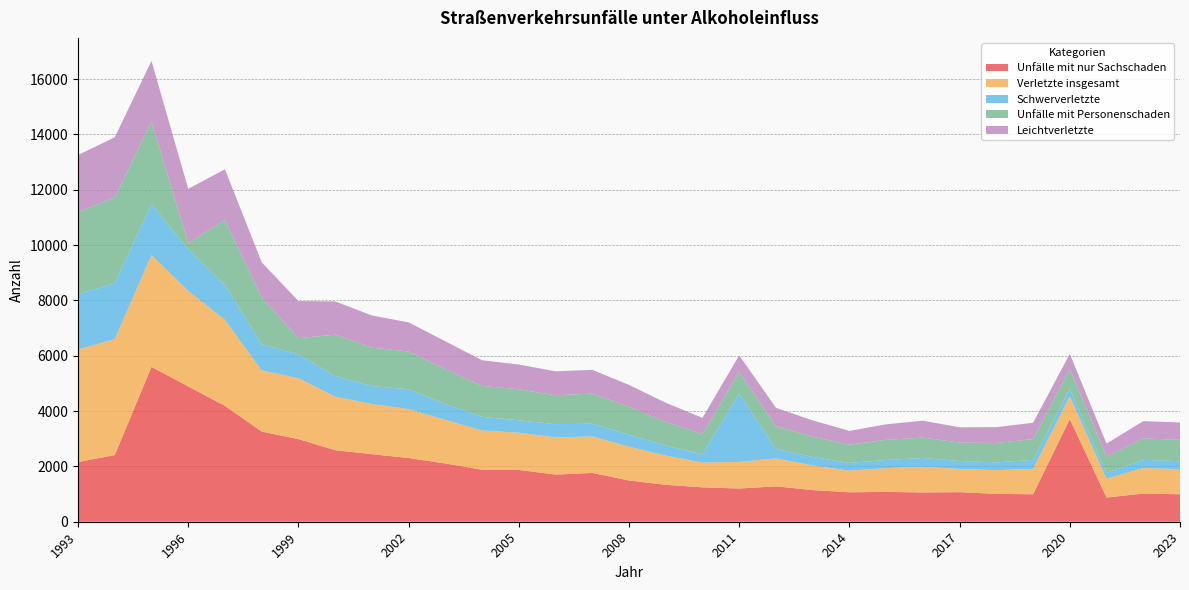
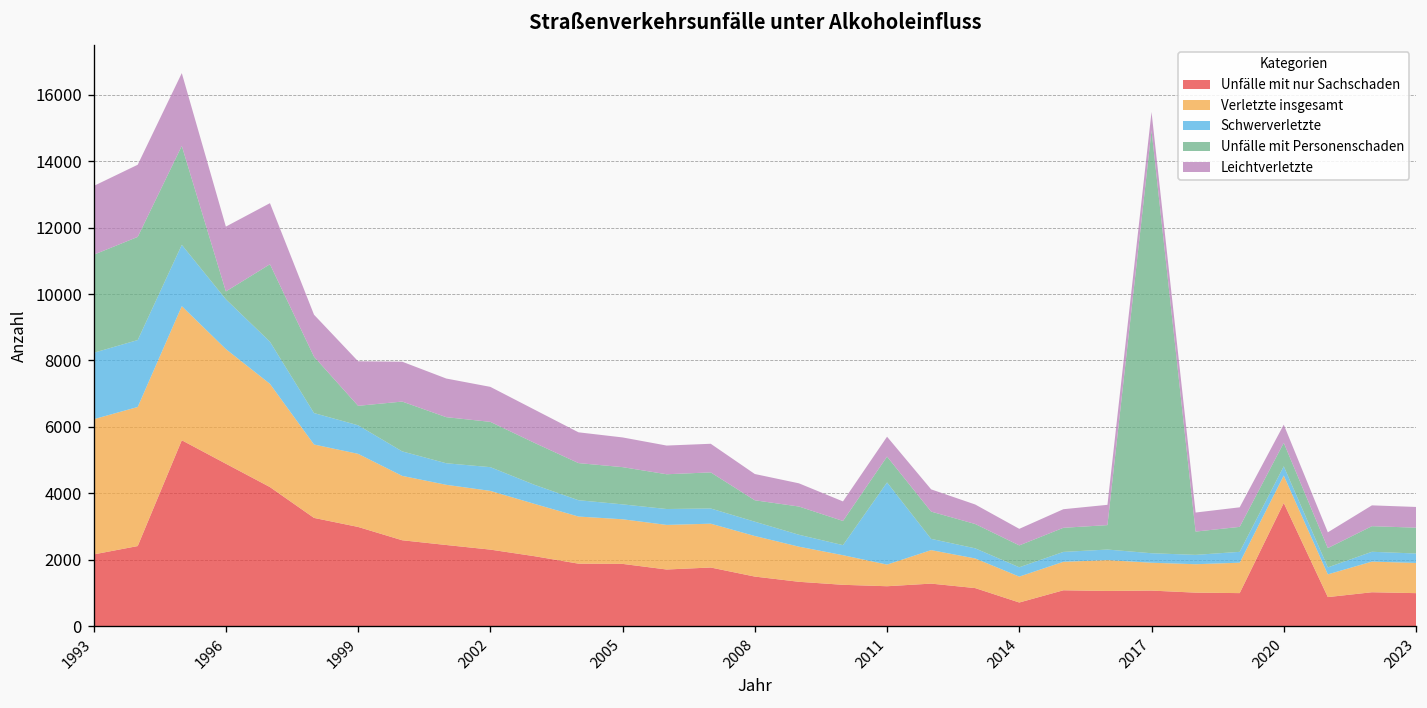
  {
    "Unfälle mit nur Sachschaden": {
      "1993": 2200,
      "1996": 4900,
      "1999": 3000,
      "2002": 2300,
      "2005": 1900,
      "2008": 1500,
      "2011": 1200,
-     "2014": 1100,
+     "2014": 700,
      "2017": 1100,
      "2020": 3700,
      "2023": 1000
    },
    "Verletzte insgesamt": {
      "1993": 4100,
      "1996": 3500,
      "1999": 2200,
      "2002": 1800,
      "2005": 1300,
      "2008": 1200,
-     "2011": 1000,
+     "2011": 700,
      "2014": 800,
      "2017": 800,
      "2020": 800,
      "2023": 900
    },
    "Schwerverletzte": {
      "1993": 2000,
      "1996": 1500,
      "1999": 900,
      "2002": 700,
      "2005": 400,
      "2008": 400,
      "2011": 2500,
      "2014": 300,
      "2017": 300,
      "2020": 300,
      "2023": 300
    },
    "Unfälle mit Personenschaden": {
      "1993": 3000,
      "1996": 200,
      "1999": 600,
      "2002": 1400,
      "2005": 1100,
-     "2008": 1000,
+     "2008": 600,
      "2011": 800,
      "2014": 700,
-     "2017": 700,
+     "2017": 12700,
      "2020": 700,
      "2023": 800
    },
    "Leichtverletzte": {
      "1993": 2100,
      "1996": 2000,
      "1999": 1300,
      "2002": 1100,
      "2005": 900,
      "2008": 800,
      "2011": 600,
      "2014": 500,
      "2017": 600,
      "2020": 500,
      "2023": 600
    }
  }
